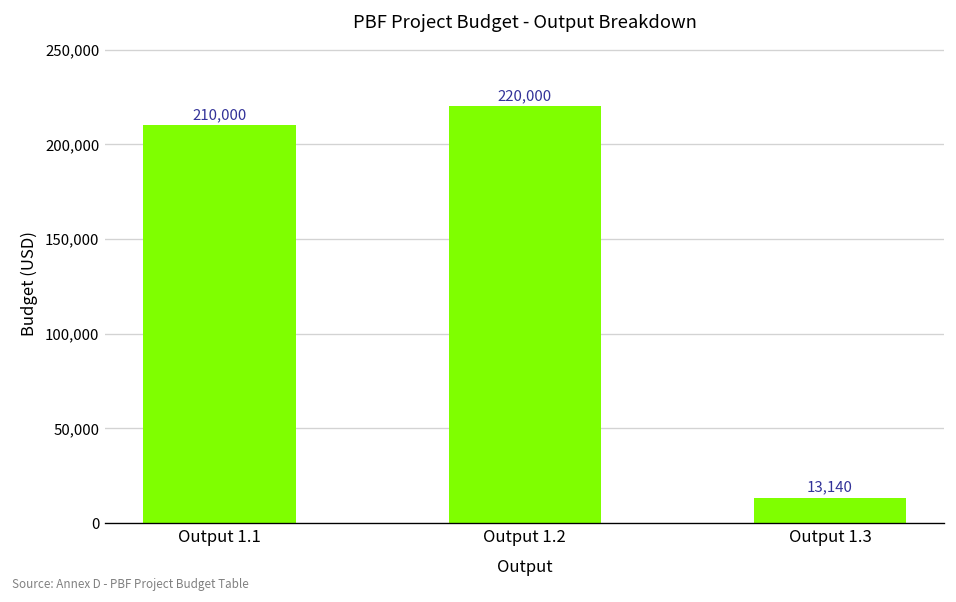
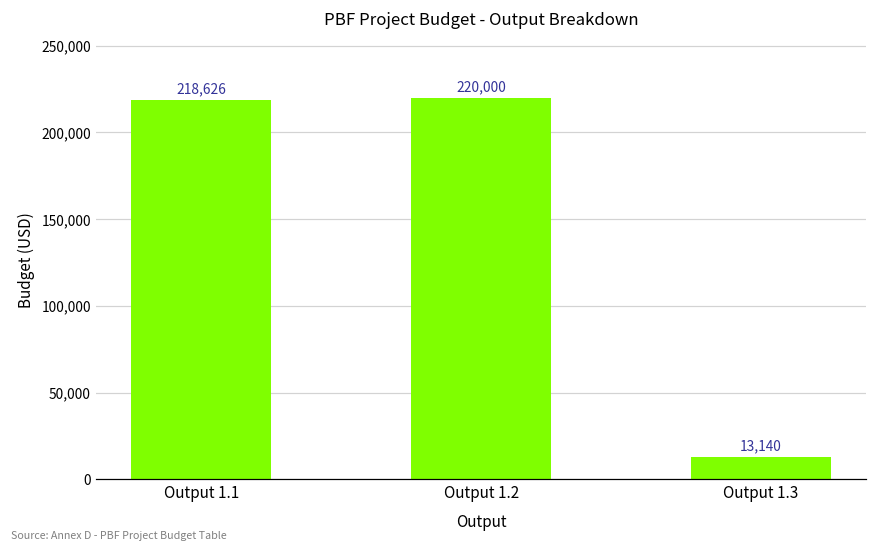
  {
-   "Output 1.1": "210,000",
+   "Output 1.1": "218,626",
    "Output 1.2": "220,000",
    "Output 1.3": "13,140"
  }
